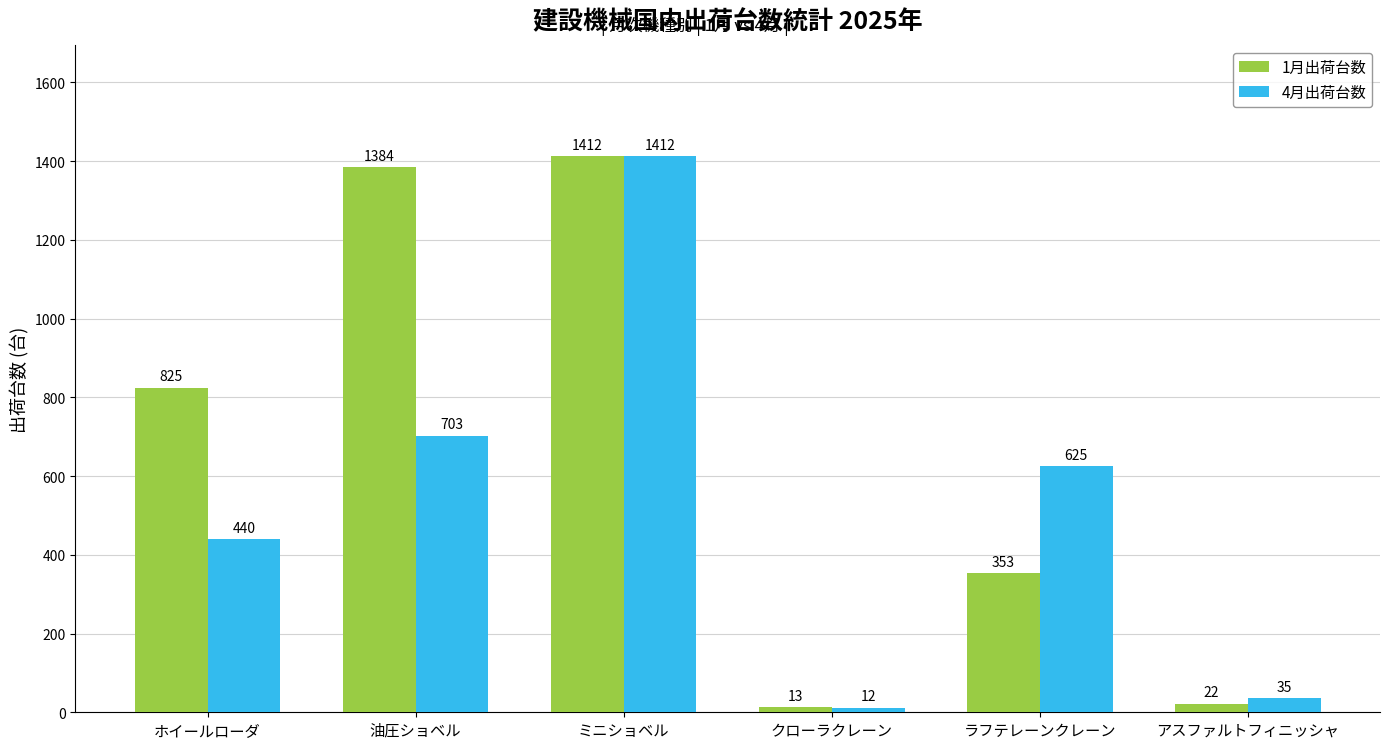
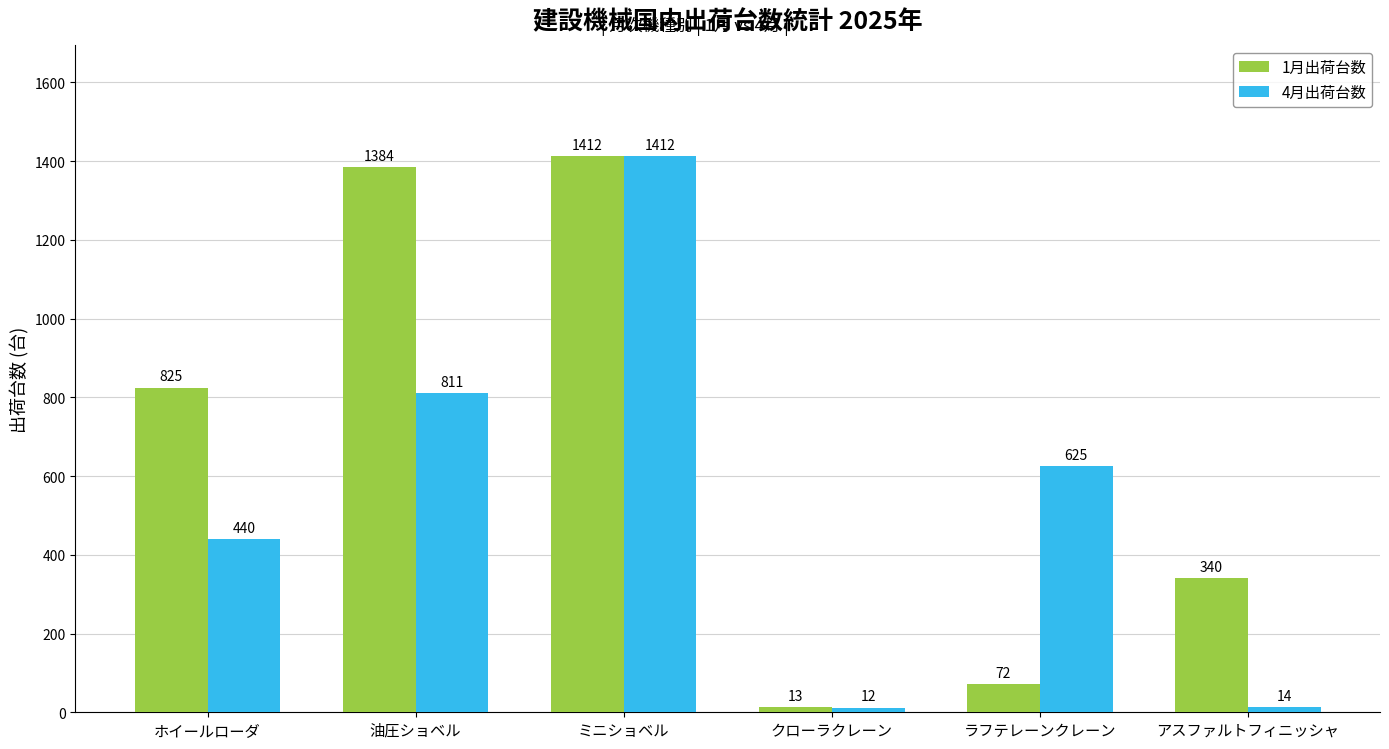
  {
    "1月出荷台数": {
      "ホイールローダ": 825,
      "油圧ショベル": 1384,
      "ミニショベル": 1412,
      "クローラクレーン": 13,
-     "ラフテレーンクレーン": 353,
-     "アスファルトフィニッシャ": 22
+     "ラフテレーンクレーン": 72,
+     "アスファルトフィニッシャ": 340
    },
    "4月出荷台数": {
      "ホイールローダ": 440,
-     "油圧ショベル": 703,
+     "油圧ショベル": 811,
      "ミニショベル": 1412,
      "クローラクレーン": 12,
      "ラフテレーンクレーン": 625,
-     "アスファルトフィニッシャ": 35
+     "アスファルトフィニッシャ": 14
    }
  }
